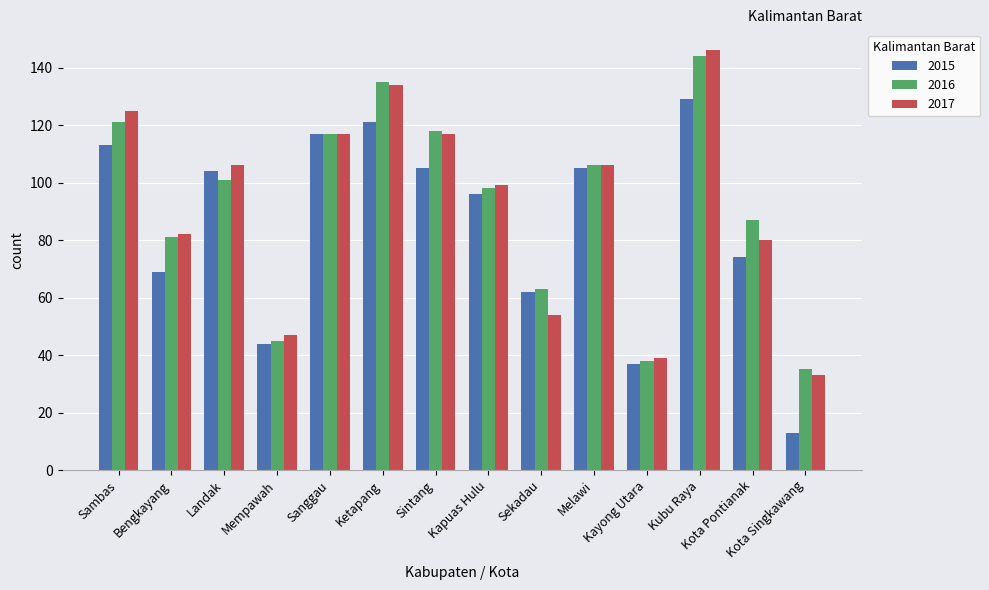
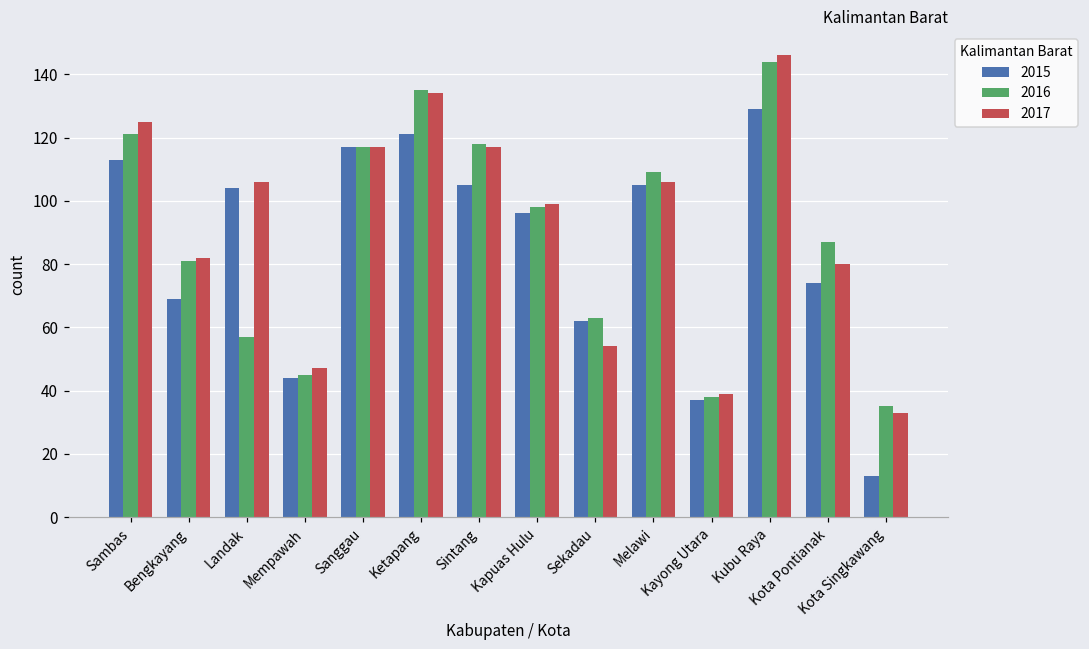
  {
    "2015": {
      "Sambas": 113,
      "Bengkayang": 69,
      "Landak": 104,
      "Mempawah": 44,
      "Sanggau": 117,
      "Ketapang": 121,
      "Sintang": 105,
      "Kapuas Hulu": 96,
      "Sekadau": 62,
      "Melawi": 105,
      "Kayong Utara": 37,
      "Kubu Raya": 129,
      "Kota Pontianak": 74,
      "Kota Singkawang": 13
    },
    "2016": {
      "Sambas": 121,
      "Bengkayang": 81,
-     "Landak": 101,
+     "Landak": 57,
      "Mempawah": 45,
      "Sanggau": 117,
      "Ketapang": 135,
      "Sintang": 118,
      "Kapuas Hulu": 98,
      "Sekadau": 63,
-     "Melawi": 106,
+     "Melawi": 109,
      "Kayong Utara": 38,
      "Kubu Raya": 144,
      "Kota Pontianak": 87,
      "Kota Singkawang": 35
    },
    "2017": {
      "Sambas": 125,
      "Bengkayang": 82,
      "Landak": 106,
      "Mempawah": 47,
      "Sanggau": 117,
      "Ketapang": 134,
      "Sintang": 117,
      "Kapuas Hulu": 99,
      "Sekadau": 54,
      "Melawi": 106,
      "Kayong Utara": 39,
      "Kubu Raya": 146,
      "Kota Pontianak": 80,
      "Kota Singkawang": 33
    }
  }
